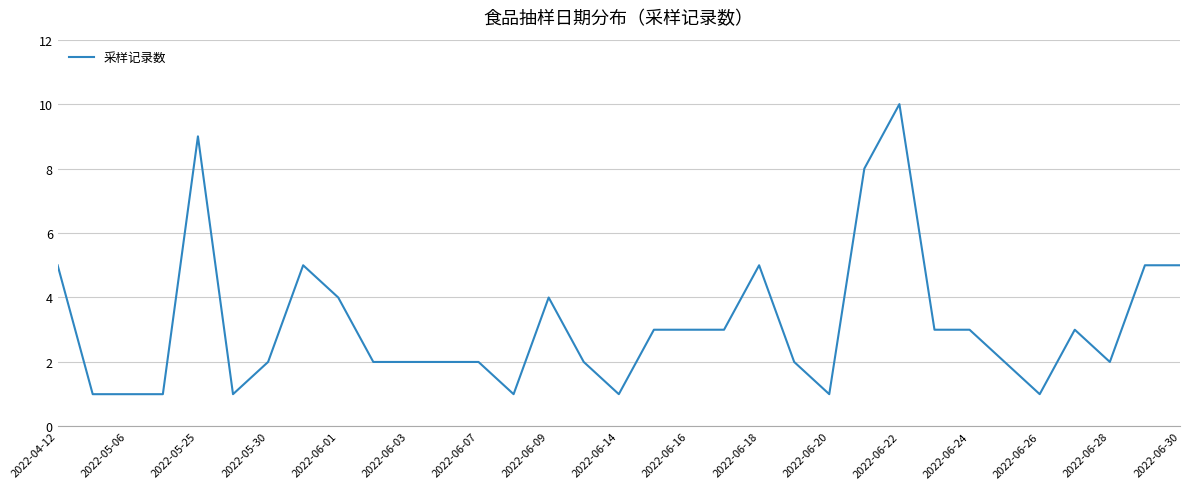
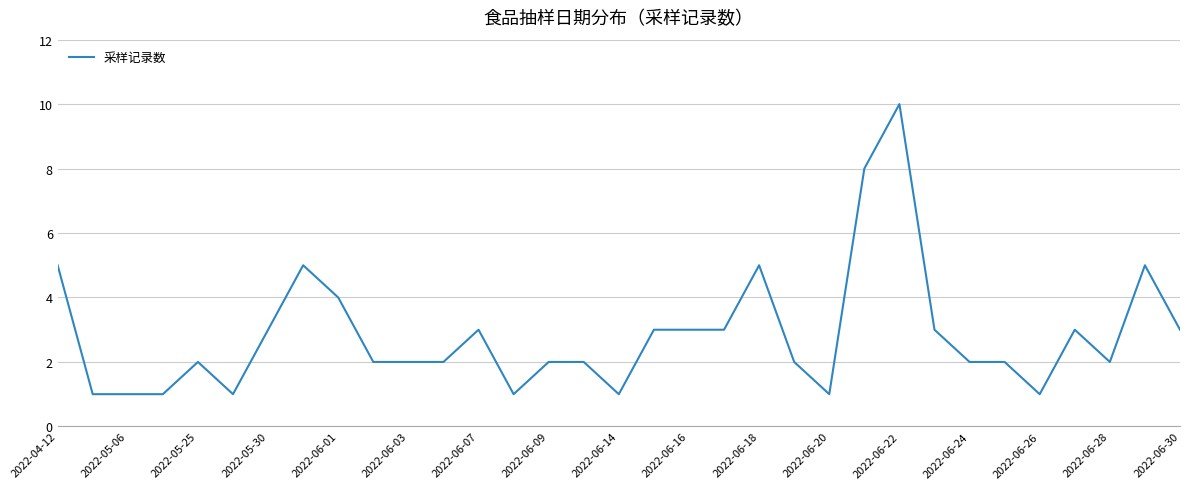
  {
    "2022-04-12": 5,
    "2022-05-06": 1,
-   "2022-05-25": 9,
-   "2022-05-30": 2,
+   "2022-05-25": 2,
+   "2022-05-30": 3,
    "2022-06-01": 4,
    "2022-06-03": 2,
-   "2022-06-07": 2,
-   "2022-06-09": 4,
+   "2022-06-07": 3,
+   "2022-06-09": 2,
    "2022-06-14": 1,
    "2022-06-16": 3,
    "2022-06-18": 5,
    "2022-06-20": 1,
    "2022-06-22": 10,
-   "2022-06-24": 3,
+   "2022-06-24": 2,
    "2022-06-26": 1,
    "2022-06-28": 2,
-   "2022-06-30": 5
+   "2022-06-30": 3
  }
